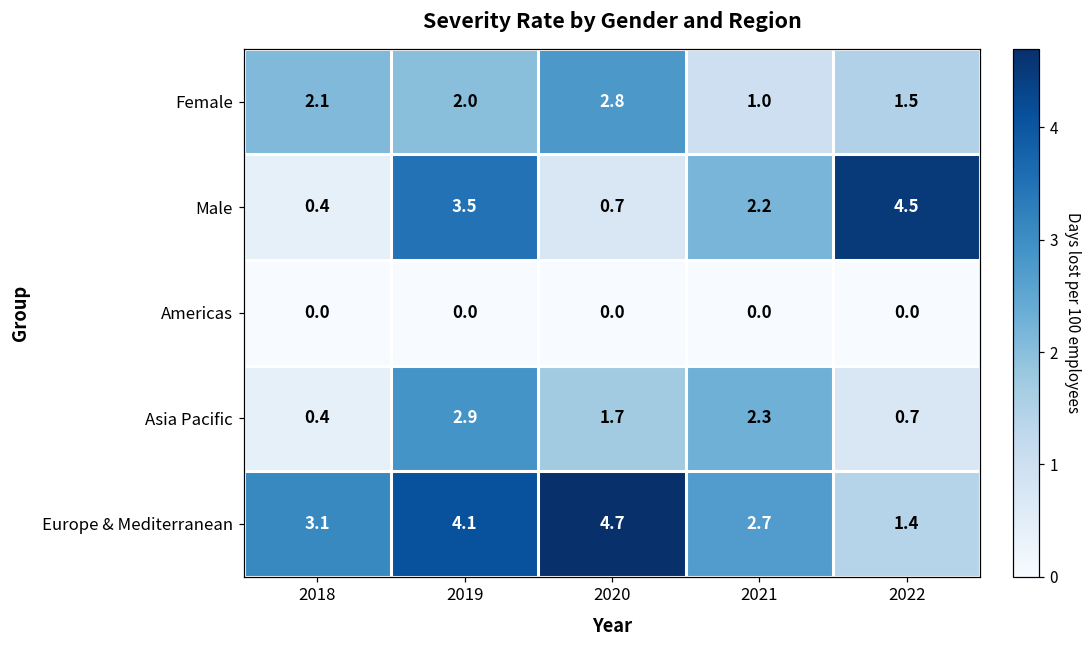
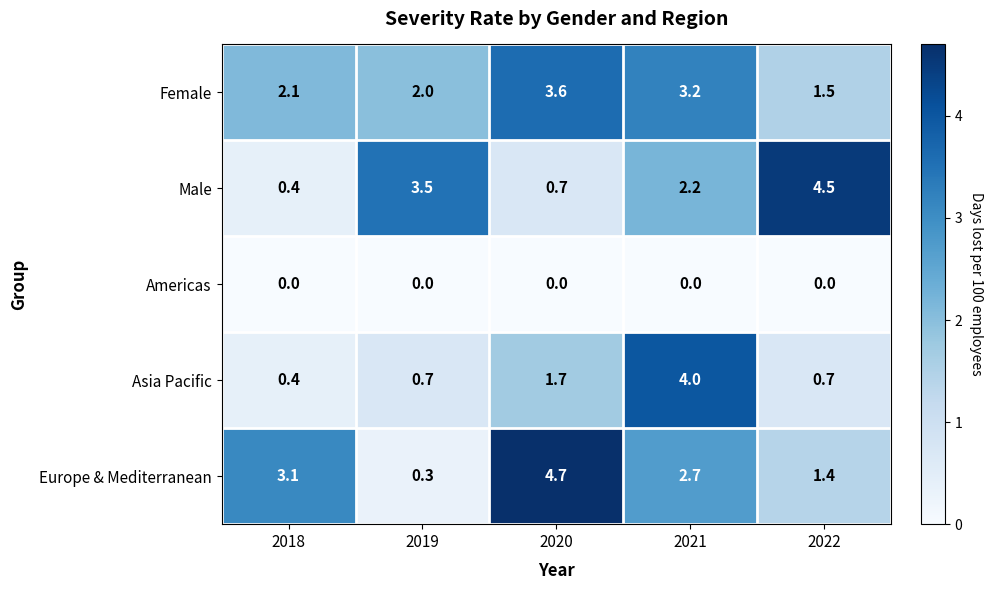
  {
    "Female": {
      "2018": 2.1,
      "2019": 2.0,
-     "2020": 2.8,
-     "2021": 1.0,
+     "2020": 3.6,
+     "2021": 3.2,
      "2022": 1.5
    },
    "Male": {
      "2018": 0.4,
      "2019": 3.5,
      "2020": 0.7,
      "2021": 2.2,
      "2022": 4.5
    },
    "Americas": {
      "2018": 0.0,
      "2019": 0.0,
      "2020": 0.0,
      "2021": 0.0,
      "2022": 0.0
    },
    "Asia Pacific": {
      "2018": 0.4,
-     "2019": 2.9,
+     "2019": 0.7,
      "2020": 1.7,
-     "2021": 2.3,
+     "2021": 4.0,
      "2022": 0.7
    },
    "Europe & Mediterranean": {
      "2018": 3.1,
-     "2019": 4.1,
+     "2019": 0.3,
      "2020": 4.7,
      "2021": 2.7,
      "2022": 1.4
    }
  }
